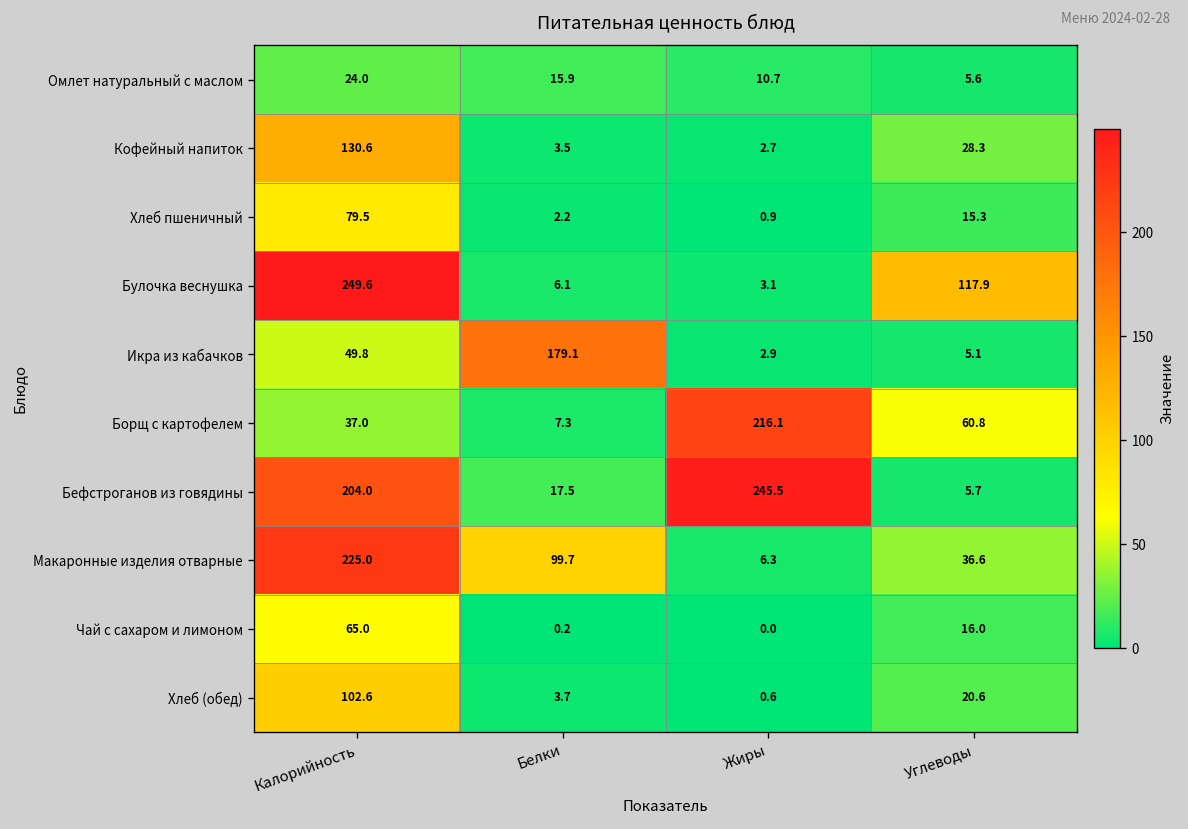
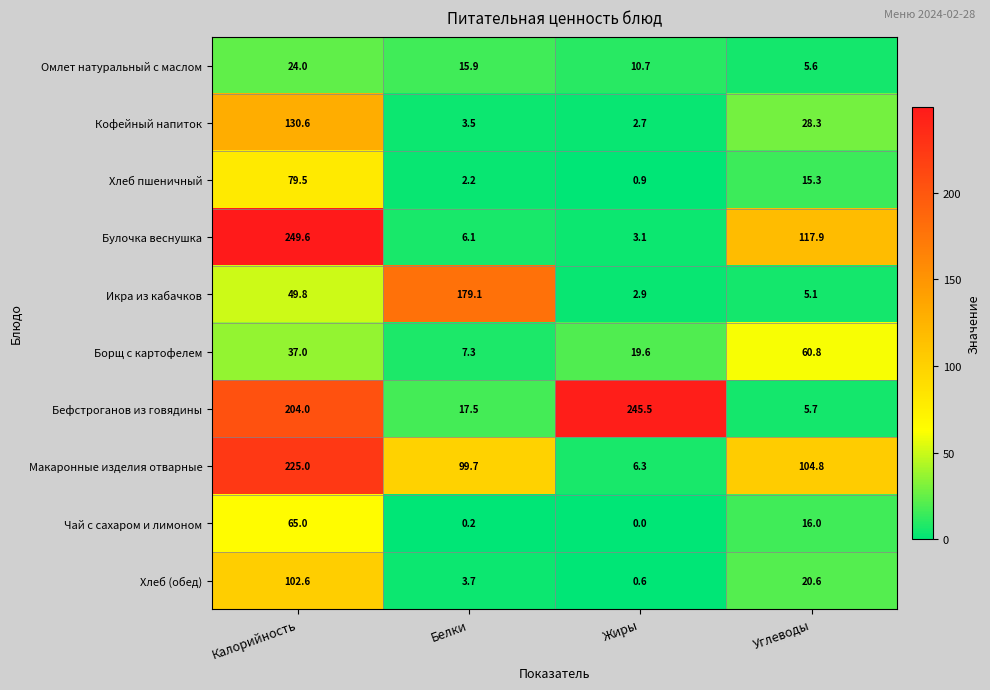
  {
    "Омлет натуральный с маслом": {
      "Калорийность": 24.0,
      "Белки": 15.9,
      "Жиры": 10.7,
      "Углеводы": 5.6
    },
    "Кофейный напиток": {
      "Калорийность": 130.6,
      "Белки": 3.5,
      "Жиры": 2.7,
      "Углеводы": 28.3
    },
    "Хлеб пшеничный": {
      "Калорийность": 79.5,
      "Белки": 2.2,
      "Жиры": 0.9,
      "Углеводы": 15.3
    },
    "Булочка веснушка": {
      "Калорийность": 249.6,
      "Белки": 6.1,
      "Жиры": 3.1,
      "Углеводы": 117.9
    },
    "Икра из кабачков": {
      "Калорийность": 49.8,
      "Белки": 179.1,
      "Жиры": 2.9,
      "Углеводы": 5.1
    },
    "Борщ с картофелем": {
      "Калорийность": 37.0,
      "Белки": 7.3,
-     "Жиры": 216.1,
+     "Жиры": 19.6,
      "Углеводы": 60.8
    },
    "Бефстроганов из говядины": {
      "Калорийность": 204.0,
      "Белки": 17.5,
      "Жиры": 245.5,
      "Углеводы": 5.7
    },
    "Макаронные изделия отварные": {
      "Калорийность": 225.0,
      "Белки": 99.7,
      "Жиры": 6.3,
-     "Углеводы": 36.6
+     "Углеводы": 104.8
    },
    "Чай с сахаром и лимоном": {
      "Калорийность": 65.0,
      "Белки": 0.2,
      "Жиры": 0.0,
      "Углеводы": 16.0
    },
    "Хлеб (обед)": {
      "Калорийность": 102.6,
      "Белки": 3.7,
      "Жиры": 0.6,
      "Углеводы": 20.6
    }
  }
